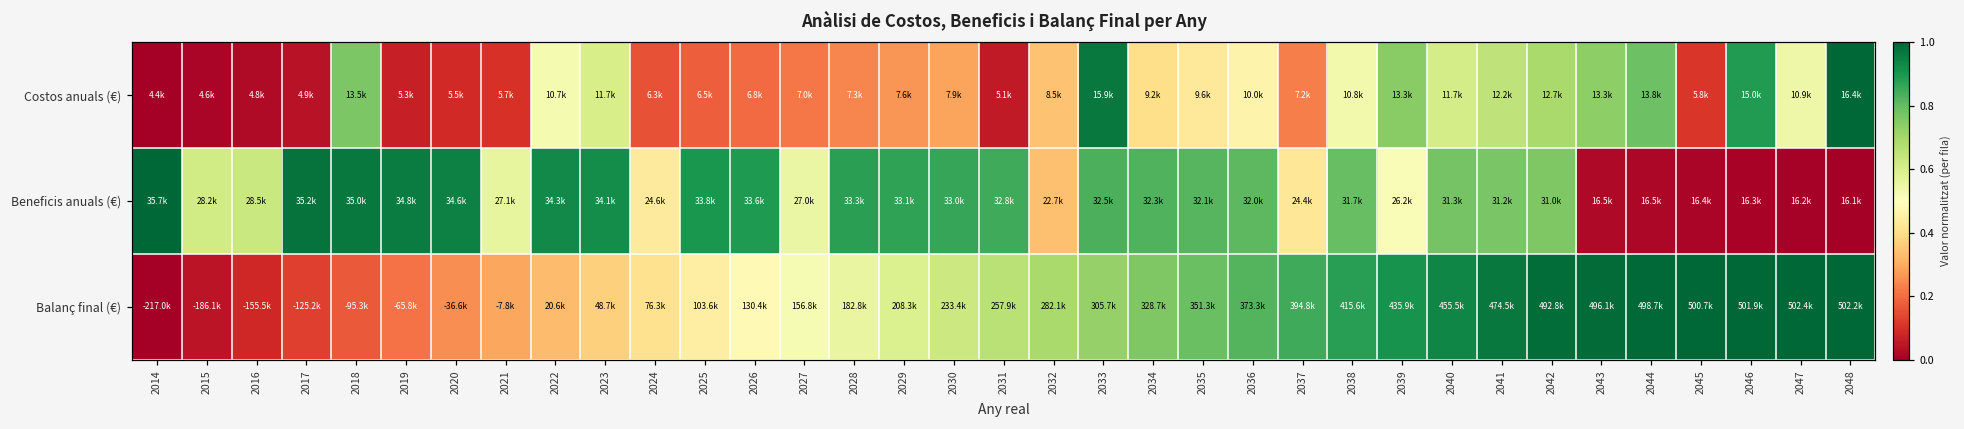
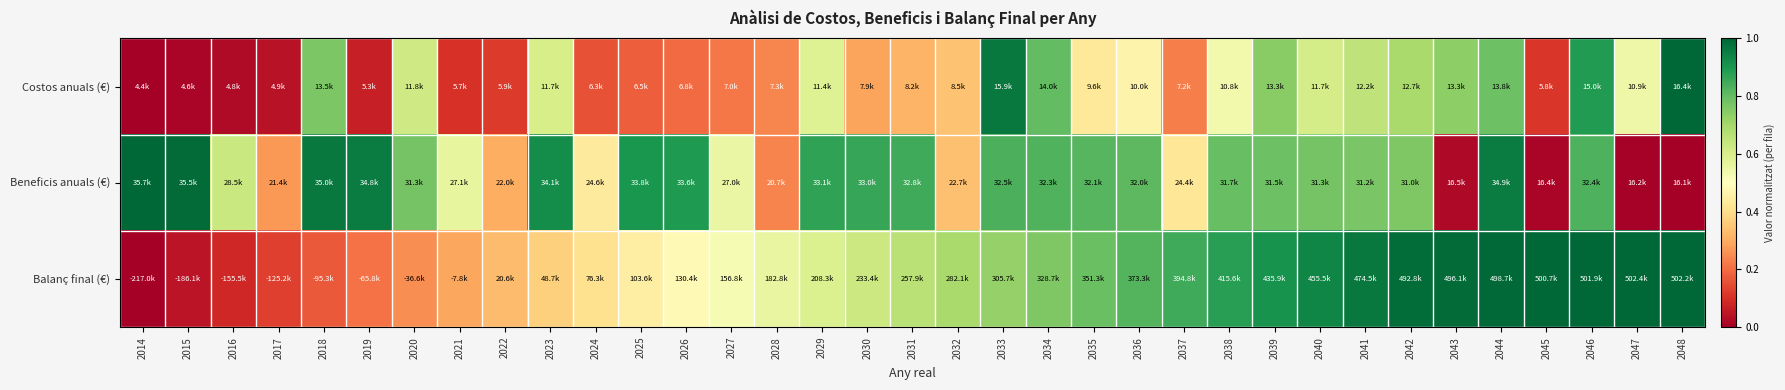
  {
    "Costos anuals (€)": {
      "2014": "4.4k",
      "2015": "4.6k",
      "2016": "4.8k",
      "2017": "4.9k",
      "2018": "13.5k",
      "2019": "5.3k",
-     "2020": "5.5k",
+     "2020": "11.8k",
      "2021": "5.7k",
-     "2022": "10.7k",
+     "2022": "5.9k",
      "2023": "11.7k",
      "2024": "6.3k",
      "2025": "6.5k",
      "2026": "6.8k",
      "2027": "7.0k",
      "2028": "7.3k",
-     "2029": "7.6k",
+     "2029": "11.4k",
      "2030": "7.9k",
-     "2031": "5.1k",
+     "2031": "8.2k",
      "2032": "8.5k",
      "2033": "15.9k",
-     "2034": "9.2k",
+     "2034": "14.0k",
      "2035": "9.6k",
      "2036": "10.0k",
      "2037": "7.2k",
      "2038": "10.8k",
      "2039": "13.3k",
      "2040": "11.7k",
      "2041": "12.2k",
      "2042": "12.7k",
      "2043": "13.3k",
      "2044": "13.8k",
      "2045": "5.8k",
      "2046": "15.0k",
      "2047": "10.9k",
      "2048": "16.4k"
    },
    "Beneficis anuals (€)": {
      "2014": "35.7k",
-     "2015": "28.2k",
+     "2015": "35.5k",
      "2016": "28.5k",
-     "2017": "35.2k",
+     "2017": "21.4k",
      "2018": "35.0k",
      "2019": "34.8k",
-     "2020": "34.6k",
+     "2020": "31.3k",
      "2021": "27.1k",
-     "2022": "34.3k",
+     "2022": "22.0k",
      "2023": "34.1k",
      "2024": "24.6k",
      "2025": "33.8k",
      "2026": "33.6k",
      "2027": "27.0k",
-     "2028": "33.3k",
+     "2028": "20.7k",
      "2029": "33.1k",
      "2030": "33.0k",
      "2031": "32.8k",
      "2032": "22.7k",
      "2033": "32.5k",
      "2034": "32.3k",
      "2035": "32.1k",
      "2036": "32.0k",
      "2037": "24.4k",
      "2038": "31.7k",
-     "2039": "26.2k",
+     "2039": "31.5k",
      "2040": "31.3k",
      "2041": "31.2k",
      "2042": "31.0k",
      "2043": "16.5k",
-     "2044": "16.5k",
+     "2044": "34.9k",
      "2045": "16.4k",
-     "2046": "16.3k",
+     "2046": "32.4k",
      "2047": "16.2k",
      "2048": "16.1k"
    },
    "Balanç final (€)": {
      "2014": "-217.0k",
      "2015": "-186.1k",
      "2016": "-155.5k",
      "2017": "-125.2k",
      "2018": "-95.3k",
      "2019": "-65.8k",
      "2020": "-36.6k",
      "2021": "-7.8k",
      "2022": "20.6k",
      "2023": "48.7k",
      "2024": "76.3k",
      "2025": "103.6k",
      "2026": "130.4k",
      "2027": "156.8k",
      "2028": "182.8k",
      "2029": "208.3k",
      "2030": "233.4k",
      "2031": "257.9k",
      "2032": "282.1k",
      "2033": "305.7k",
      "2034": "328.7k",
      "2035": "351.3k",
      "2036": "373.3k",
      "2037": "394.8k",
      "2038": "415.6k",
      "2039": "435.9k",
      "2040": "455.5k",
      "2041": "474.5k",
      "2042": "492.8k",
      "2043": "496.1k",
      "2044": "498.7k",
      "2045": "500.7k",
      "2046": "501.9k",
      "2047": "502.4k",
      "2048": "502.2k"
    }
  }
